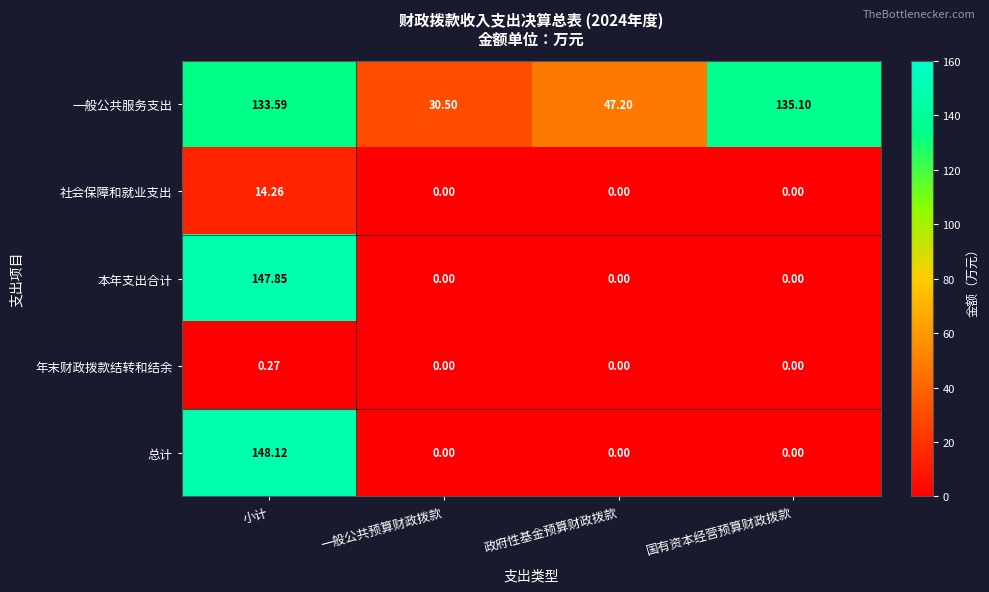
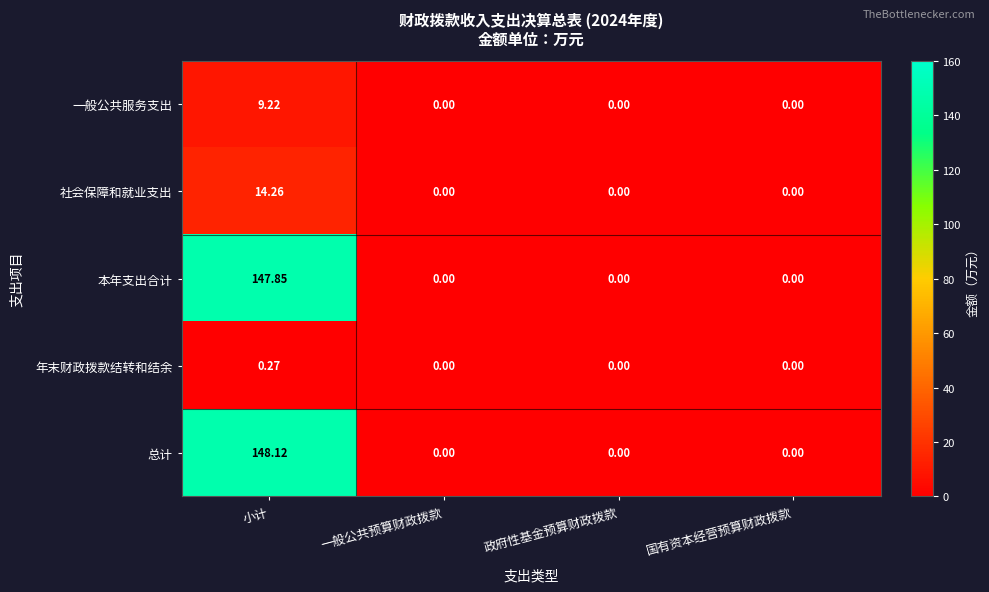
  {
    "一般公共服务支出": {
-     "小计": 133.59,
-     "一般公共预算财政拨款": 30.50,
-     "政府性基金预算财政拨款": 47.20,
-     "国有资本经营预算财政拨款": 135.10
+     "小计": 9.22,
+     "一般公共预算财政拨款": 0.00,
+     "政府性基金预算财政拨款": 0.00,
+     "国有资本经营预算财政拨款": 0.00
    },
    "社会保障和就业支出": {
      "小计": 14.26,
      "一般公共预算财政拨款": 0.00,
      "政府性基金预算财政拨款": 0.00,
      "国有资本经营预算财政拨款": 0.00
    },
    "本年支出合计": {
      "小计": 147.85,
      "一般公共预算财政拨款": 0.00,
      "政府性基金预算财政拨款": 0.00,
      "国有资本经营预算财政拨款": 0.00
    },
    "年末财政拨款结转和结余": {
      "小计": 0.27,
      "一般公共预算财政拨款": 0.00,
      "政府性基金预算财政拨款": 0.00,
      "国有资本经营预算财政拨款": 0.00
    },
    "总计": {
      "小计": 148.12,
      "一般公共预算财政拨款": 0.00,
      "政府性基金预算财政拨款": 0.00,
      "国有资本经营预算财政拨款": 0.00
    }
  }
